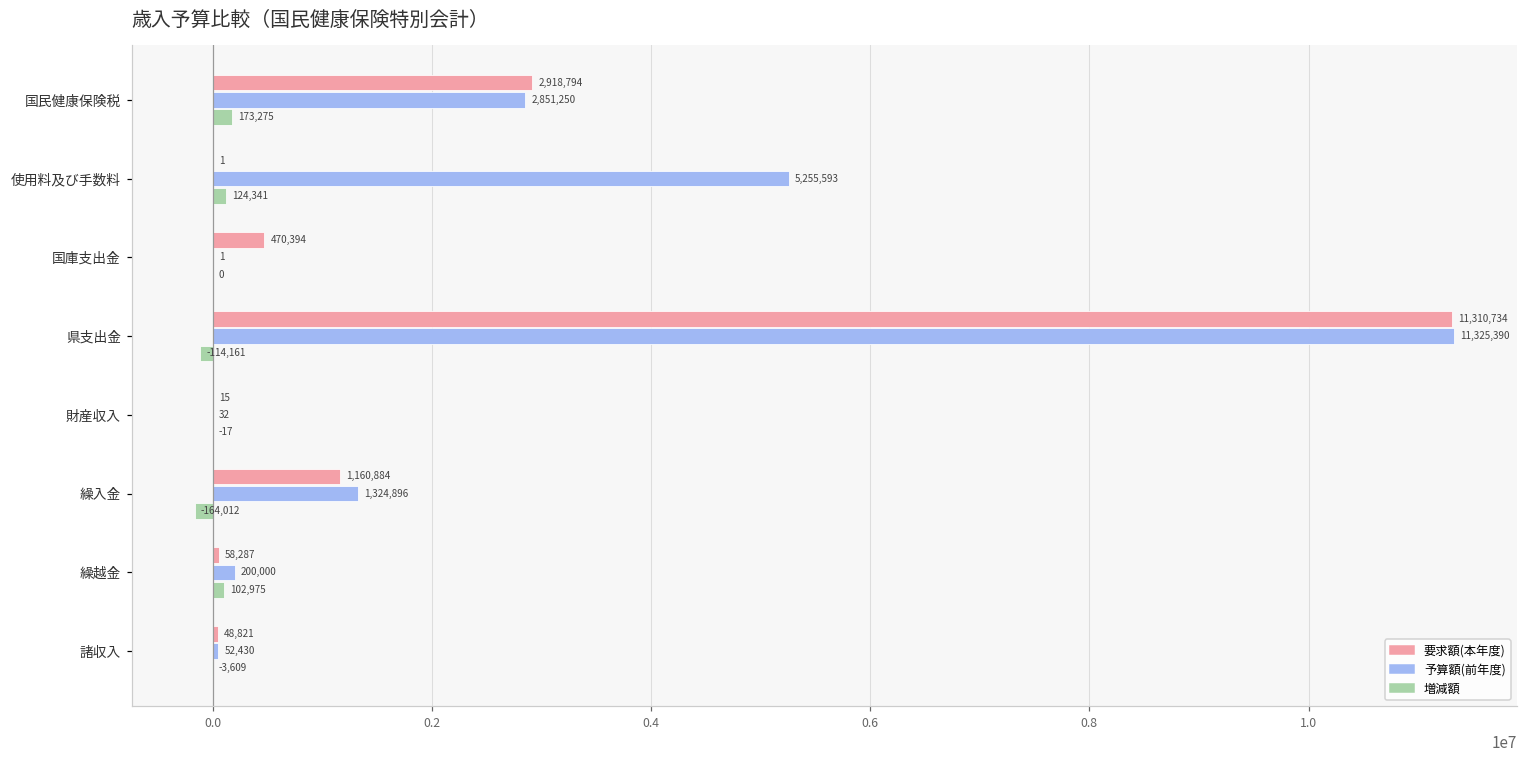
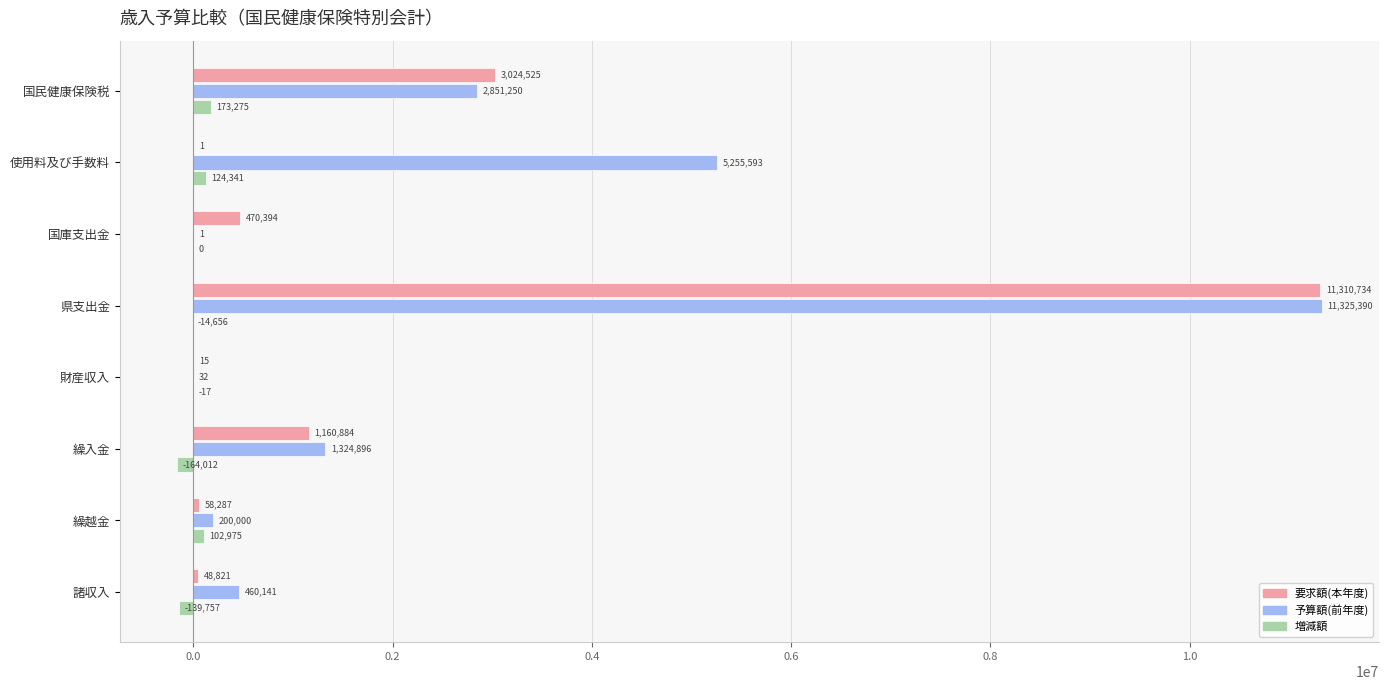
  {
    "要求額(本年度)": {
-     "国民健康保険税": "2,918,794",
+     "国民健康保険税": "3,024,525",
      "使用料及び手数料": "1",
      "国庫支出金": "470,394",
      "県支出金": "11,310,734",
      "財産収入": "15",
      "繰入金": "1,160,884",
      "繰越金": "58,287",
      "諸収入": "48,821"
    },
    "予算額(前年度)": {
      "国民健康保険税": "2,851,250",
      "使用料及び手数料": "5,255,593",
      "国庫支出金": "1",
      "県支出金": "11,325,390",
      "財産収入": "32",
      "繰入金": "1,324,896",
      "繰越金": "200,000",
-     "諸収入": "52,430"
+     "諸収入": "460,141"
    },
    "増減額": {
      "国民健康保険税": "173,275",
      "使用料及び手数料": "124,341",
      "国庫支出金": "0",
-     "県支出金": "-114,161",
+     "県支出金": "-14,656",
      "財産収入": "-17",
      "繰入金": "-164,012",
      "繰越金": "102,975",
-     "諸収入": "-3,609"
+     "諸収入": "-139,757"
    }
  }
